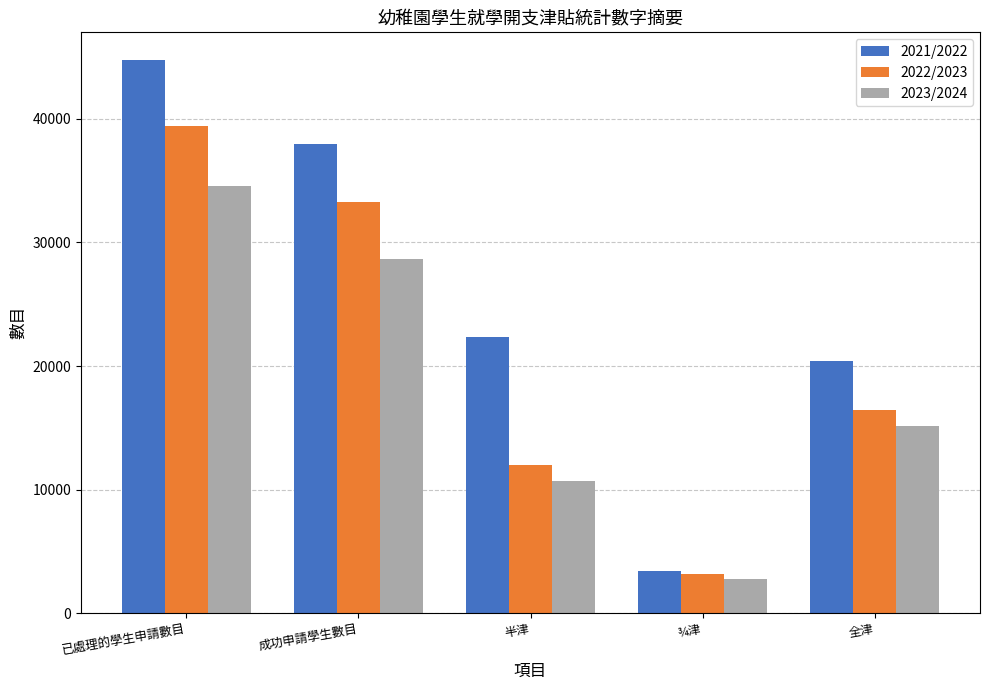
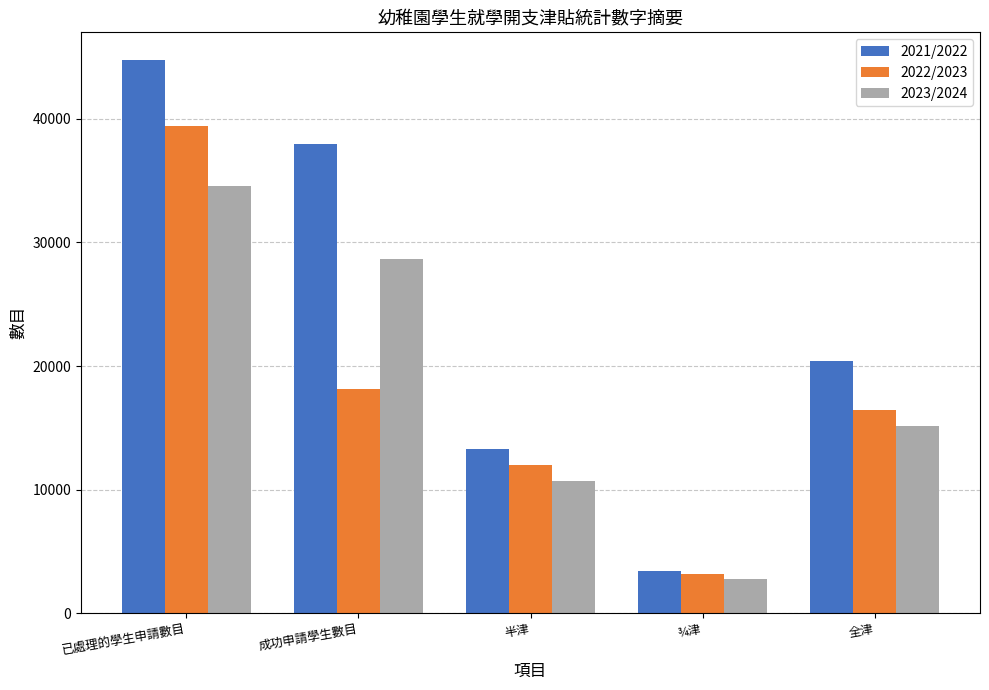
  {
    "2021/2022": {
      "已處理的學生申請數目": 44800,
      "成功申請學生數目": 38000,
-     "半津": 22400,
+     "半津": 13300,
      "¾津": 3400,
      "全津": 20400
    },
    "2022/2023": {
      "已處理的學生申請數目": 39400,
-     "成功申請學生數目": 33300,
+     "成功申請學生數目": 18100,
      "半津": 12000,
      "¾津": 3200,
      "全津": 16500
    },
    "2023/2024": {
      "已處理的學生申請數目": 34600,
      "成功申請學生數目": 28700,
      "半津": 10700,
      "¾津": 2800,
      "全津": 15200
    }
  }
